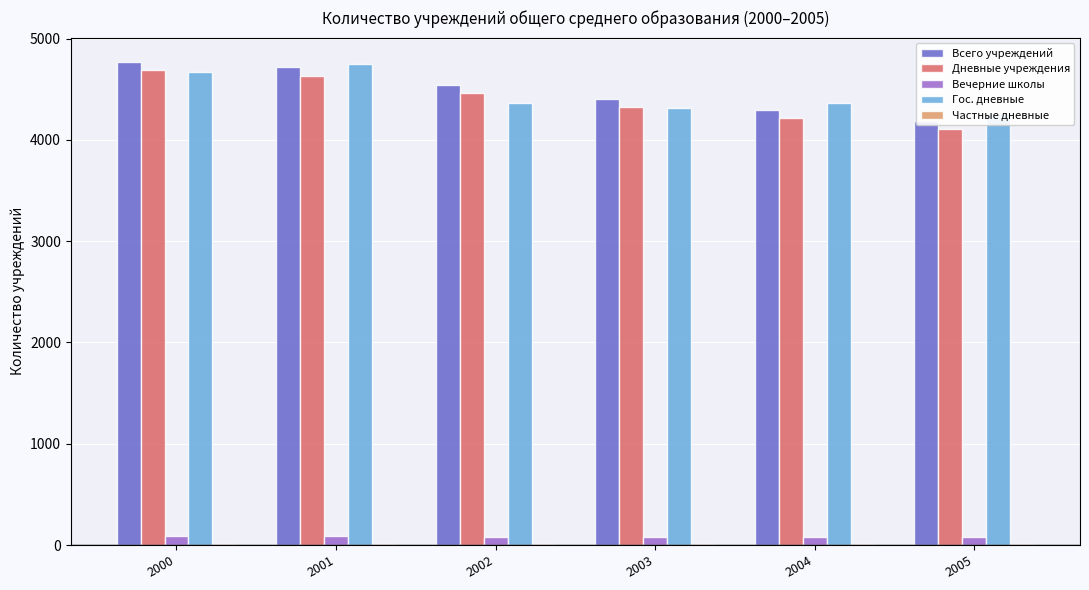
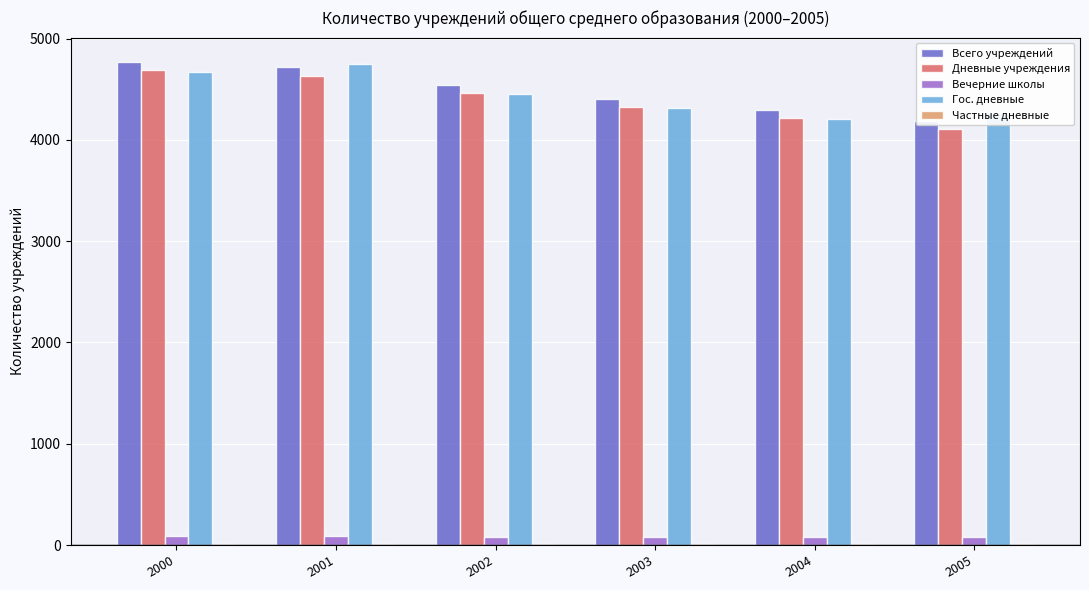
  {
    "Гос. дневные": {
      "2000": 4670,
      "2001": 4750,
-     "2002": 4370,
+     "2002": 4450,
      "2003": 4320,
-     "2004": 4370
+     "2004": 4210
    }
  }
